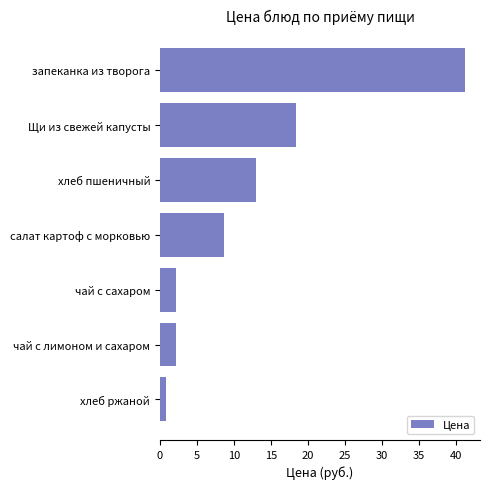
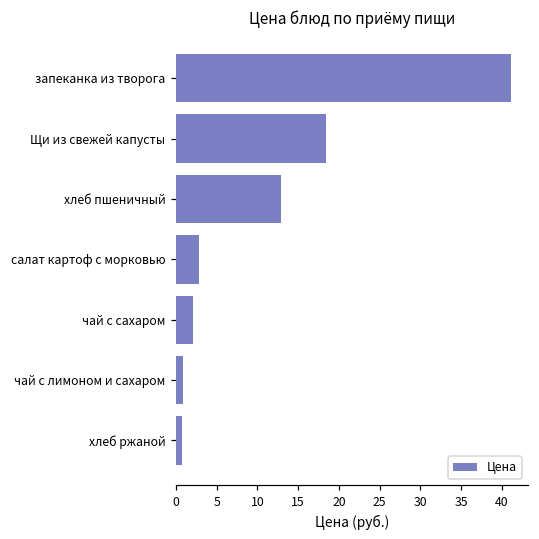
  {
    "запеканка из творога": 41,
    "Щи из свежей капусты": 18,
    "хлеб пшеничный": 13,
-   "салат картоф с морковью": 9,
+   "салат картоф с морковью": 3,
    "чай с сахаром": 2,
-   "чай с лимоном и сахаром": 2,
+   "чай с лимоном и сахаром": 1,
    "хлеб ржаной": 1
  }
